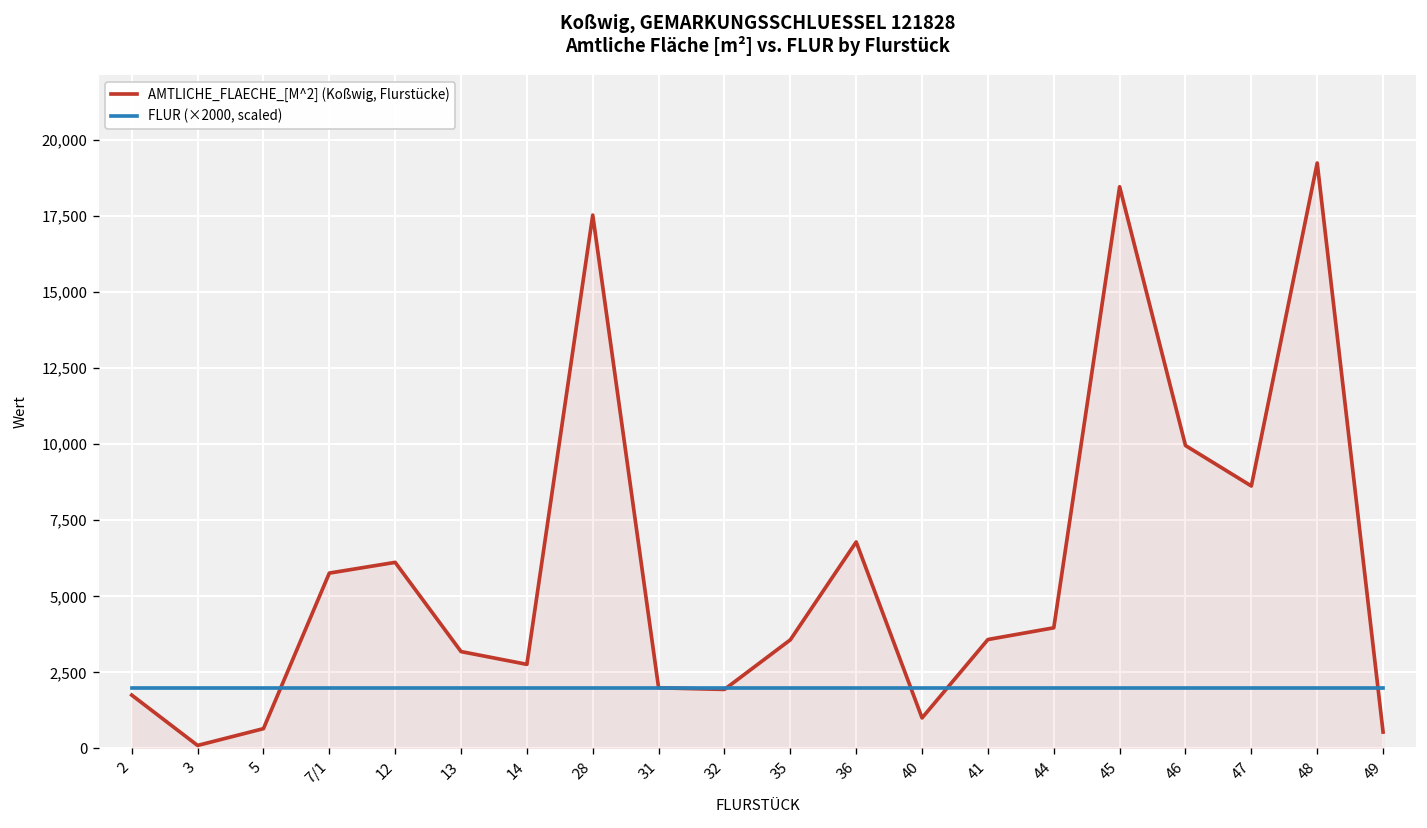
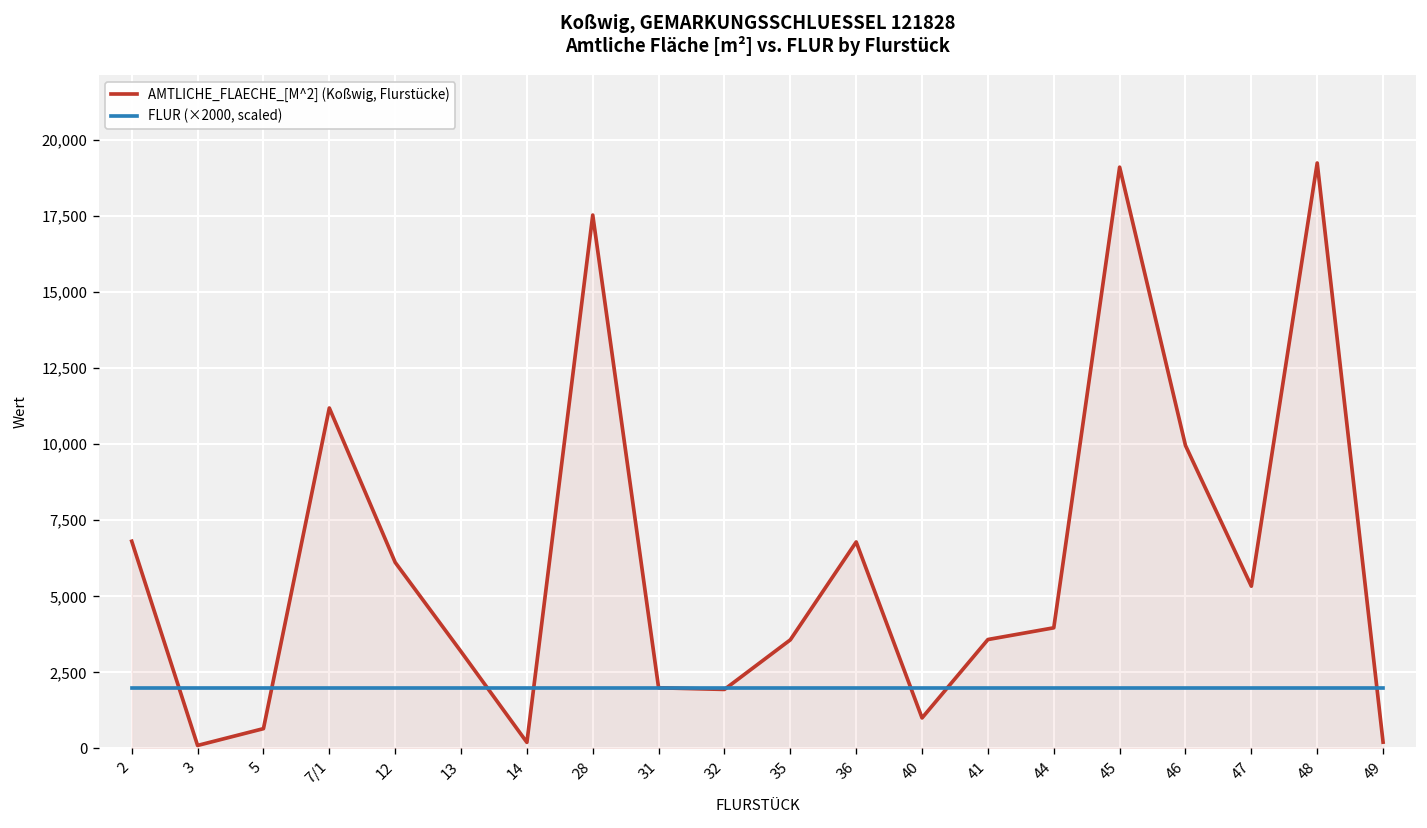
  {
    "AMTLICHE_FLAECHE_[M^2] (Koßwig, Flurstücke)": {
-     "2": "1,800",
+     "2": "6,800",
      "3": "100",
      "5": "700",
-     "7/1": "5,800",
+     "7/1": "11,200",
      "12": "6,100",
      "13": "3,200",
-     "14": "2,800",
+     "14": "200",
      "28": "17,500",
      "35": "3,600",
      "36": "6,800",
      "40": "1,000",
      "41": "3,600",
      "44": "4,000",
-     "45": "18,500",
+     "45": "19,100",
      "46": "10,000",
-     "47": "8,600",
+     "47": "5,300",
      "48": "19,200",
-     "49": "500"
+     "49": "200"
    },
    "FLUR (×2000, scaled)": {
      "2": "2,000",
      "3": "2,000",
      "5": "2,000",
      "7/1": "2,000",
      "12": "2,000",
      "13": "2,000",
      "14": "2,000",
      "28": "2,000",
      "35": "2,000",
      "36": "2,000",
      "40": "2,000",
      "41": "2,000",
      "44": "2,000",
      "45": "2,000",
      "46": "2,000",
      "47": "2,000",
      "48": "2,000",
      "49": "2,000"
    }
  }
